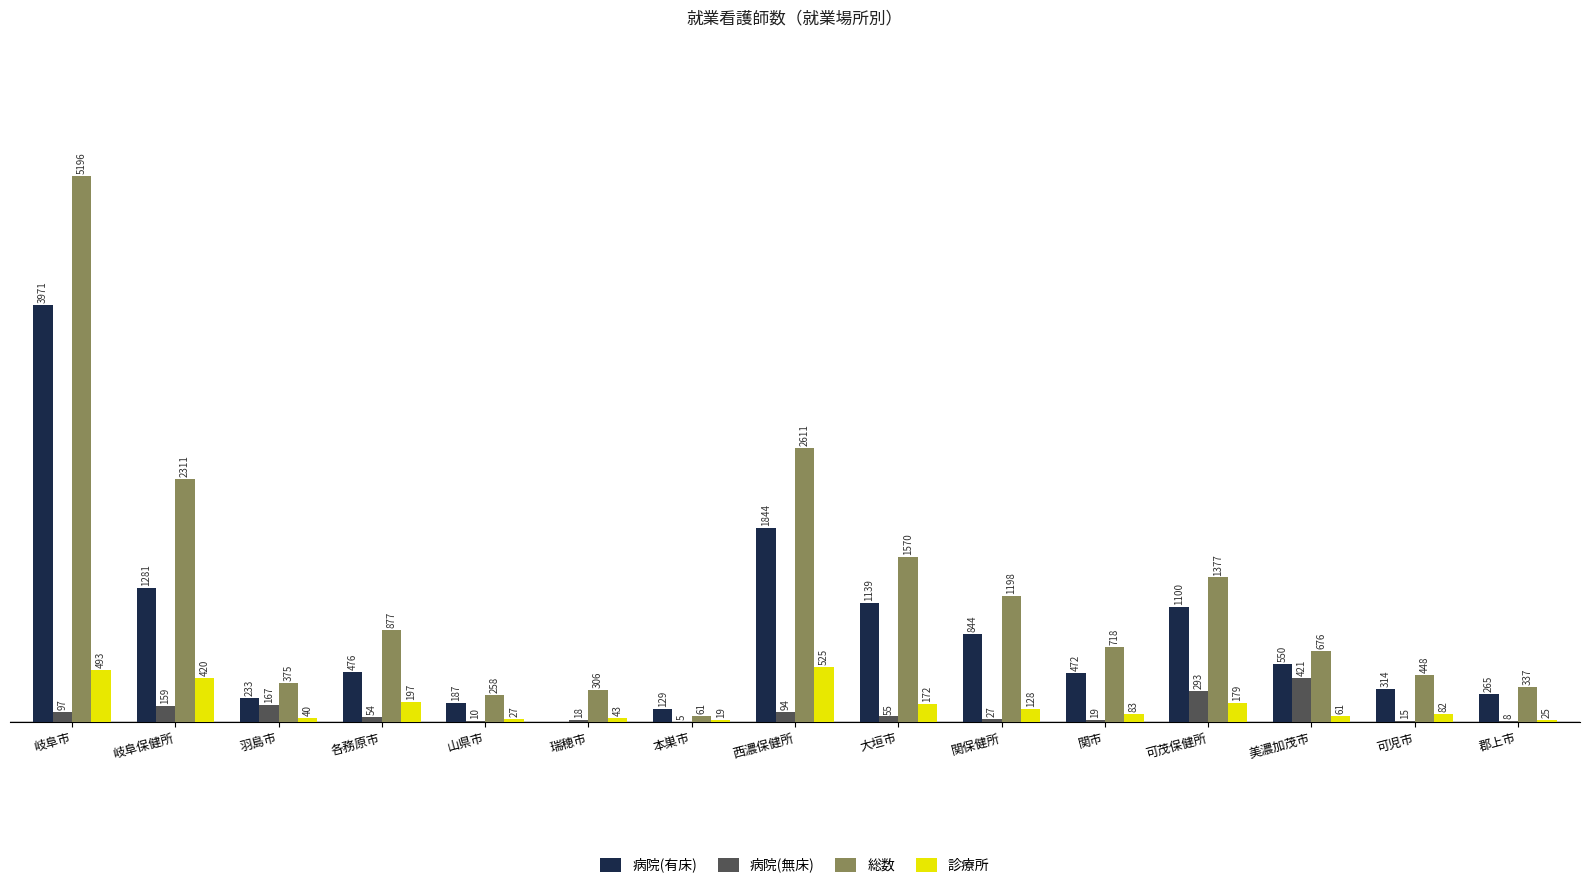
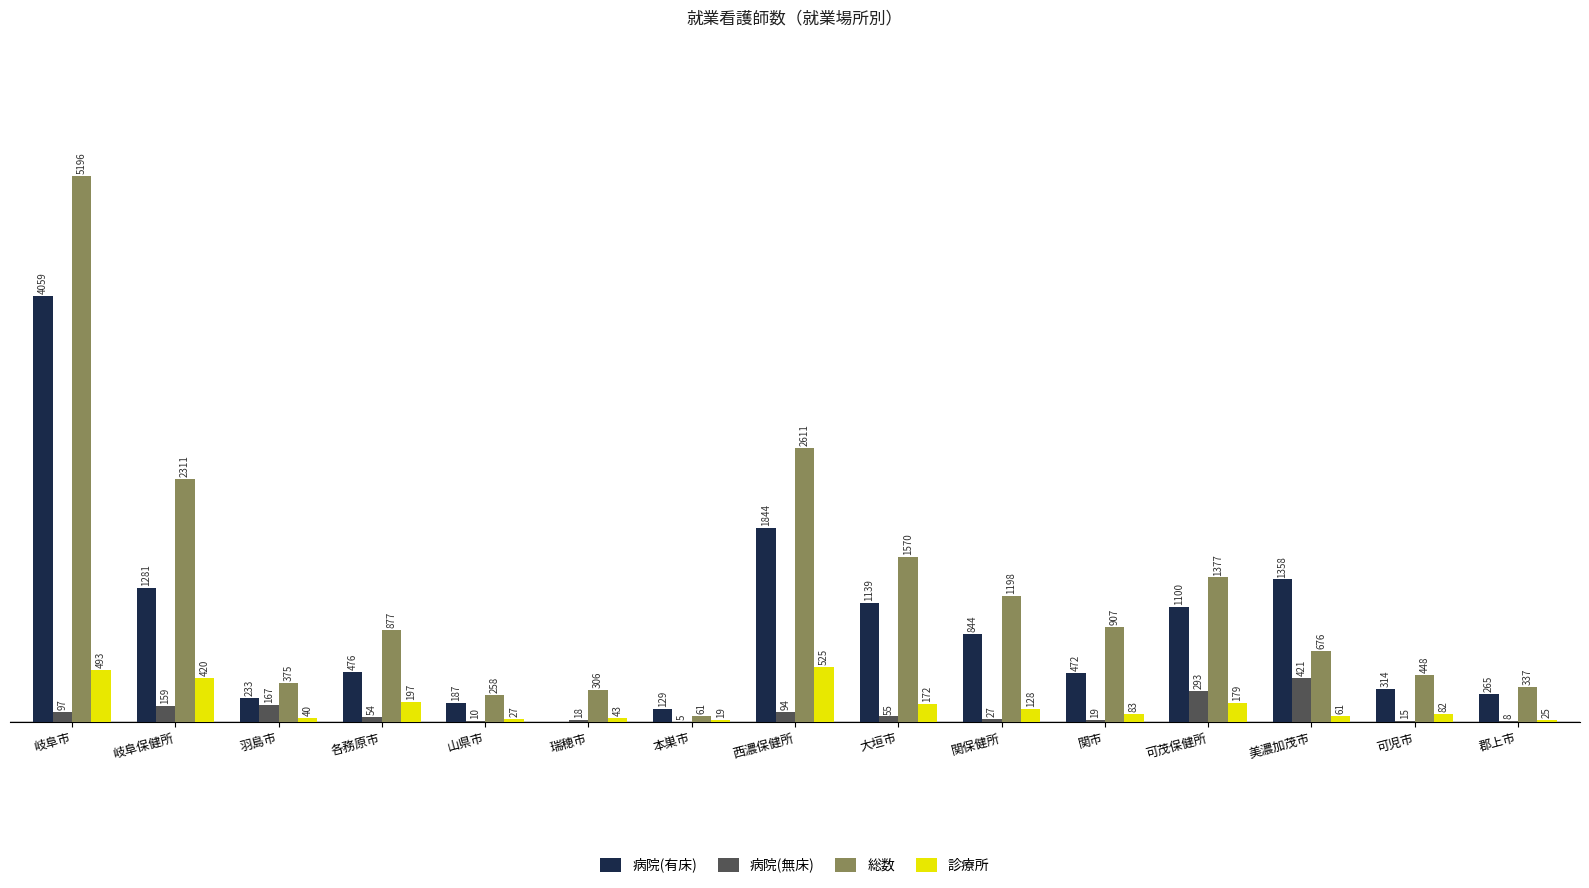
  {
    "病院(有床)": {
-     "岐阜市": 3971,
+     "岐阜市": 4059,
      "岐阜保健所": 1281,
      "羽島市": 233,
      "各務原市": 476,
      "山県市": 187,
      "本巣市": 129,
      "西濃保健所": 1844,
      "大垣市": 1139,
      "関保健所": 844,
      "関市": 472,
      "可茂保健所": 1100,
-     "美濃加茂市": 550,
+     "美濃加茂市": 1358,
      "可児市": 314,
      "郡上市": 265
    },
    "病院(無床)": {
      "岐阜市": 97,
      "岐阜保健所": 159,
      "羽島市": 167,
      "各務原市": 54,
      "山県市": 10,
      "瑞穂市": 18,
      "本巣市": 5,
      "西濃保健所": 94,
      "大垣市": 55,
      "関保健所": 27,
      "関市": 19,
      "可茂保健所": 293,
      "美濃加茂市": 421,
      "可児市": 15,
      "郡上市": 8
    },
    "総数": {
      "岐阜市": 5196,
      "岐阜保健所": 2311,
      "羽島市": 375,
      "各務原市": 877,
      "山県市": 258,
      "瑞穂市": 306,
      "本巣市": 61,
      "西濃保健所": 2611,
      "大垣市": 1570,
      "関保健所": 1198,
-     "関市": 718,
+     "関市": 907,
      "可茂保健所": 1377,
      "美濃加茂市": 676,
      "可児市": 448,
      "郡上市": 337
    },
    "診療所": {
      "岐阜市": 493,
      "岐阜保健所": 420,
      "羽島市": 40,
      "各務原市": 197,
      "山県市": 27,
      "瑞穂市": 43,
      "本巣市": 19,
      "西濃保健所": 525,
      "大垣市": 172,
      "関保健所": 128,
      "関市": 83,
      "可茂保健所": 179,
      "美濃加茂市": 61,
      "可児市": 82,
      "郡上市": 25
    }
  }
